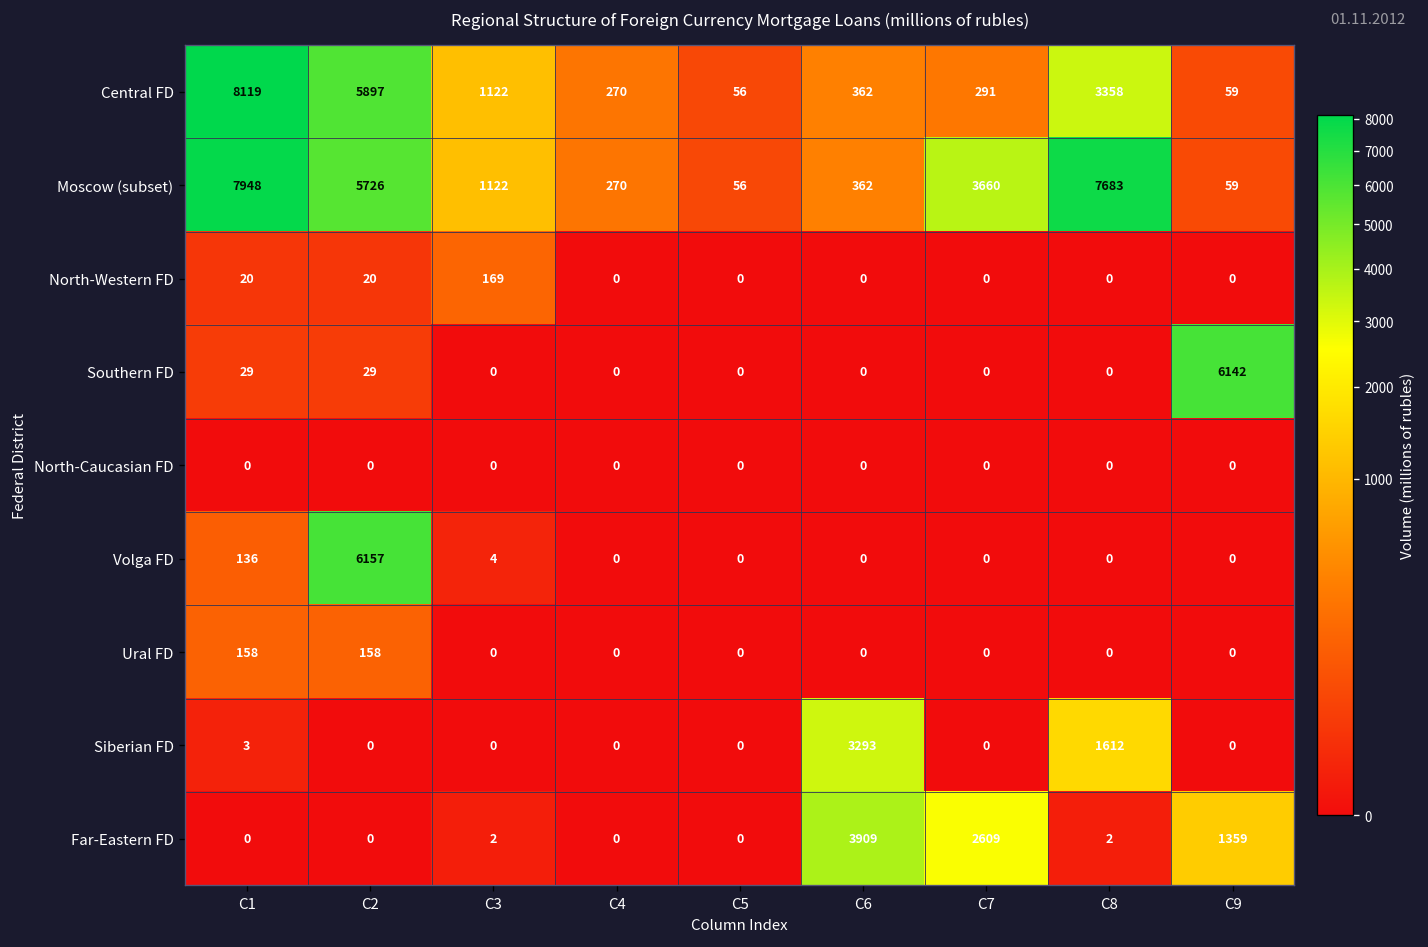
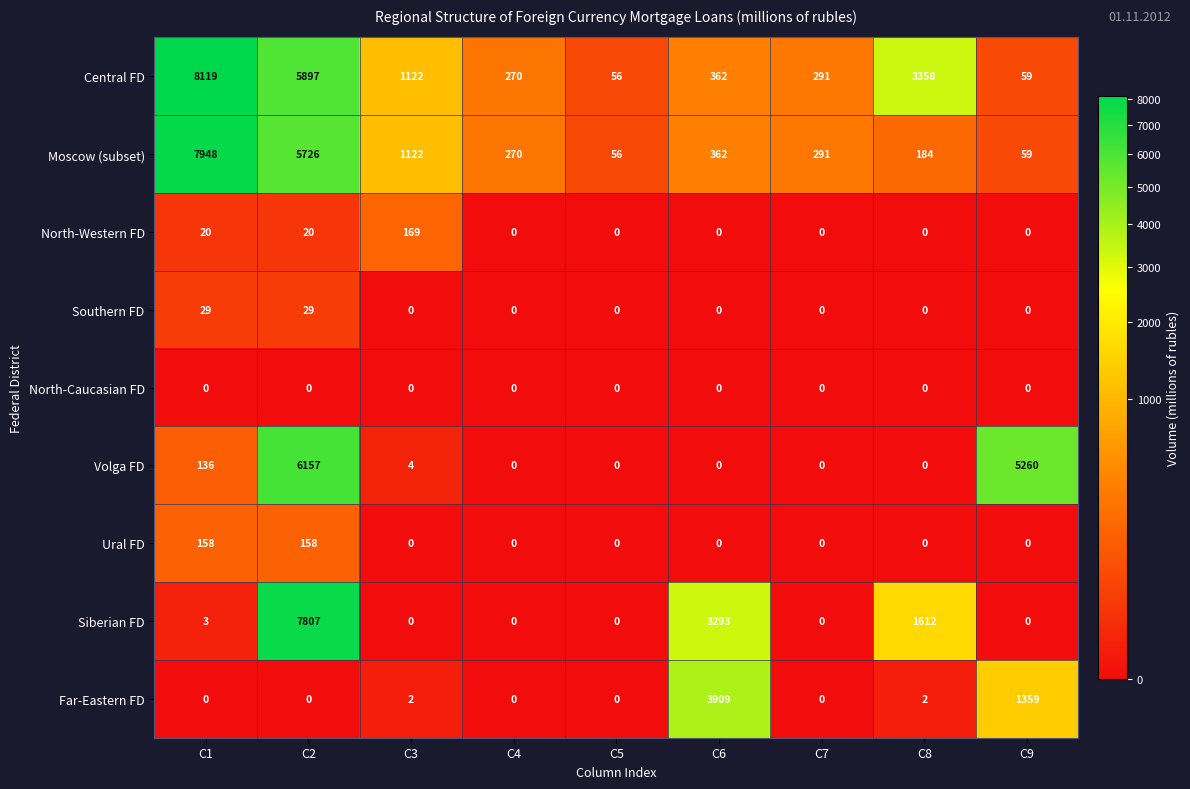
  {
    "Central FD": {
      "C1": 8119,
      "C2": 5897,
      "C3": 1122,
      "C4": 270,
      "C5": 56,
      "C6": 362,
      "C7": 291,
      "C8": 3358,
      "C9": 59
    },
    "Moscow (subset)": {
      "C1": 7948,
      "C2": 5726,
      "C3": 1122,
      "C4": 270,
      "C5": 56,
      "C6": 362,
-     "C7": 3660,
-     "C8": 7683,
+     "C7": 291,
+     "C8": 184,
      "C9": 59
    },
    "North-Western FD": {
      "C1": 20,
      "C2": 20,
      "C3": 169,
      "C4": 0,
      "C5": 0,
      "C6": 0,
      "C7": 0,
      "C8": 0,
      "C9": 0
    },
    "Southern FD": {
      "C1": 29,
      "C2": 29,
      "C3": 0,
      "C4": 0,
      "C5": 0,
      "C6": 0,
      "C7": 0,
      "C8": 0,
-     "C9": 6142
+     "C9": 0
    },
    "North-Caucasian FD": {
      "C1": 0,
      "C2": 0,
      "C3": 0,
      "C4": 0,
      "C5": 0,
      "C6": 0,
      "C7": 0,
      "C8": 0,
      "C9": 0
    },
    "Volga FD": {
      "C1": 136,
      "C2": 6157,
      "C3": 4,
      "C4": 0,
      "C5": 0,
      "C6": 0,
      "C7": 0,
      "C8": 0,
-     "C9": 0
+     "C9": 5260
    },
    "Ural FD": {
      "C1": 158,
      "C2": 158,
      "C3": 0,
      "C4": 0,
      "C5": 0,
      "C6": 0,
      "C7": 0,
      "C8": 0,
      "C9": 0
    },
    "Siberian FD": {
      "C1": 3,
-     "C2": 0,
+     "C2": 7807,
      "C3": 0,
      "C4": 0,
      "C5": 0,
      "C6": 3293,
      "C7": 0,
      "C8": 1612,
      "C9": 0
    },
    "Far-Eastern FD": {
      "C1": 0,
      "C2": 0,
      "C3": 2,
      "C4": 0,
      "C5": 0,
      "C6": 3909,
-     "C7": 2609,
+     "C7": 0,
      "C8": 2,
      "C9": 1359
    }
  }
